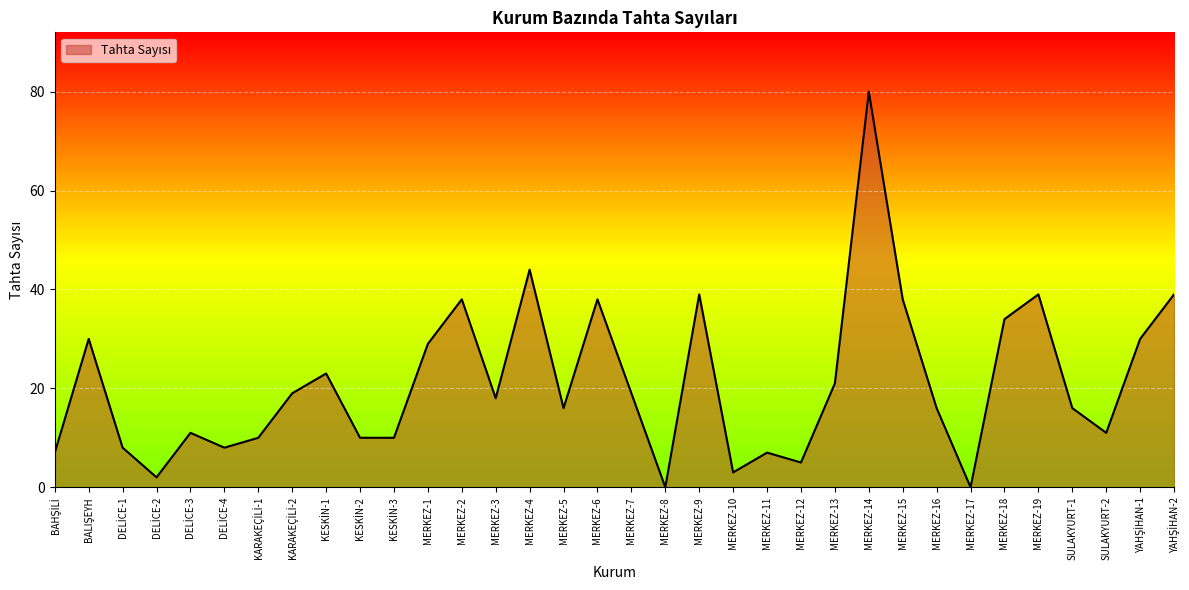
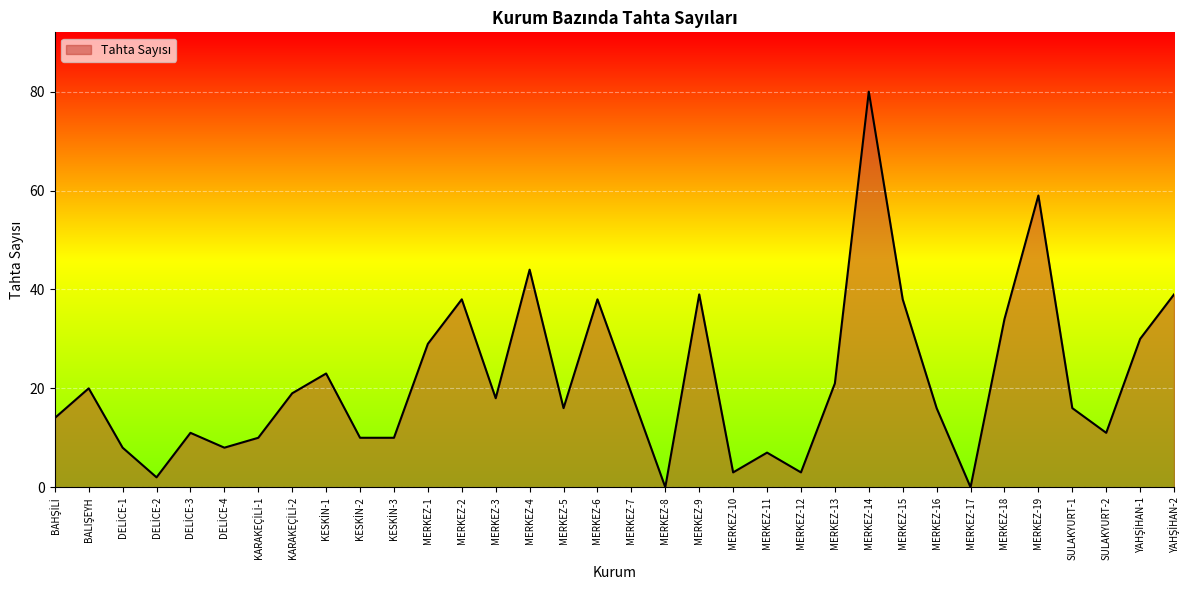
  {
-   "BAHŞİLİ": 7,
-   "BALIŞEYH": 30,
+   "BAHŞİLİ": 14,
+   "BALIŞEYH": 20,
    "DELİCE-1": 8,
    "DELİCE-2": 2,
    "DELİCE-3": 11,
    "DELİCE-4": 8,
    "KARAKEÇİLİ-1": 10,
    "KARAKEÇİLİ-2": 19,
    "KESKİN-1": 23,
    "KESKİN-2": 10,
    "KESKİN-3": 10,
    "MERKEZ-1": 29,
    "MERKEZ-2": 38,
    "MERKEZ-3": 18,
    "MERKEZ-4": 44,
    "MERKEZ-5": 16,
    "MERKEZ-6": 38,
    "MERKEZ-7": 19,
    "MERKEZ-8": 0,
    "MERKEZ-9": 39,
    "MERKEZ-10": 3,
    "MERKEZ-11": 7,
-   "MERKEZ-12": 5,
+   "MERKEZ-12": 3,
    "MERKEZ-13": 21,
    "MERKEZ-14": 80,
    "MERKEZ-15": 38,
    "MERKEZ-16": 16,
    "MERKEZ-17": 0,
    "MERKEZ-18": 34,
-   "MERKEZ-19": 39,
+   "MERKEZ-19": 59,
    "SULAKYURT-1": 16,
    "SULAKYURT-2": 11,
    "YAHŞİHAN-1": 30,
    "YAHŞİHAN-2": 39
  }
